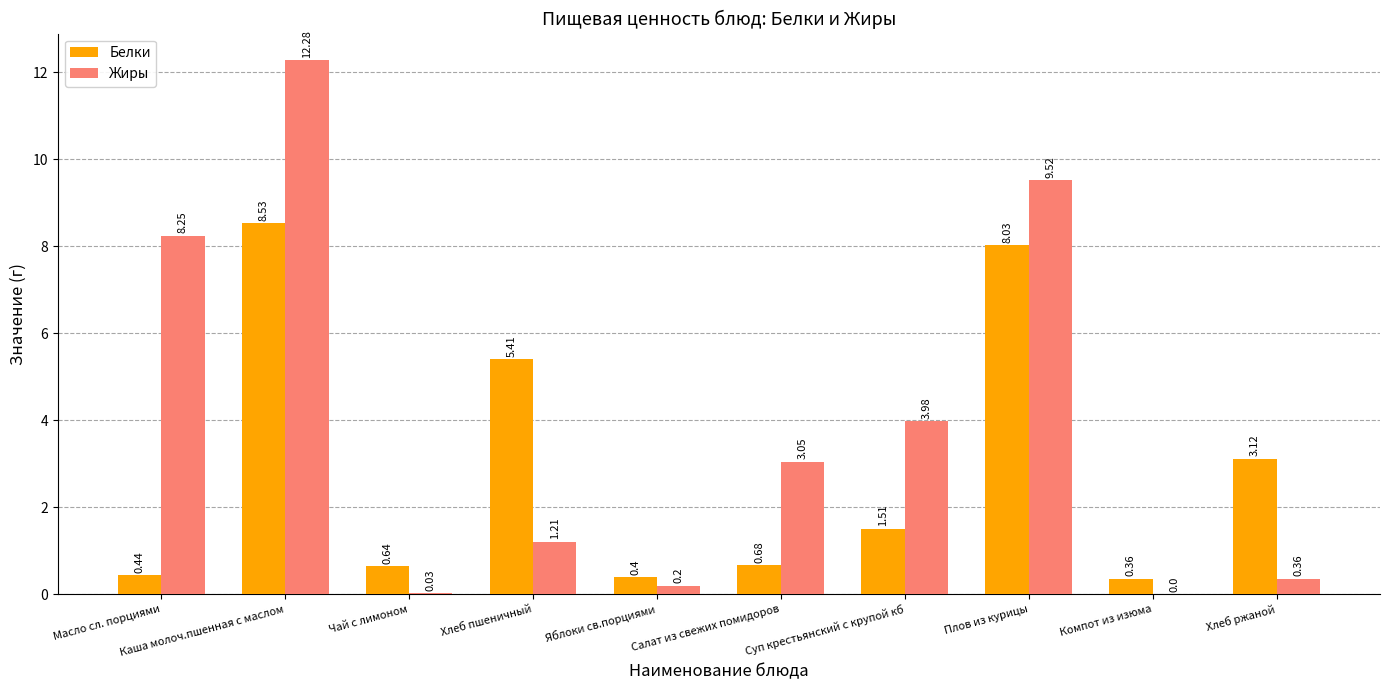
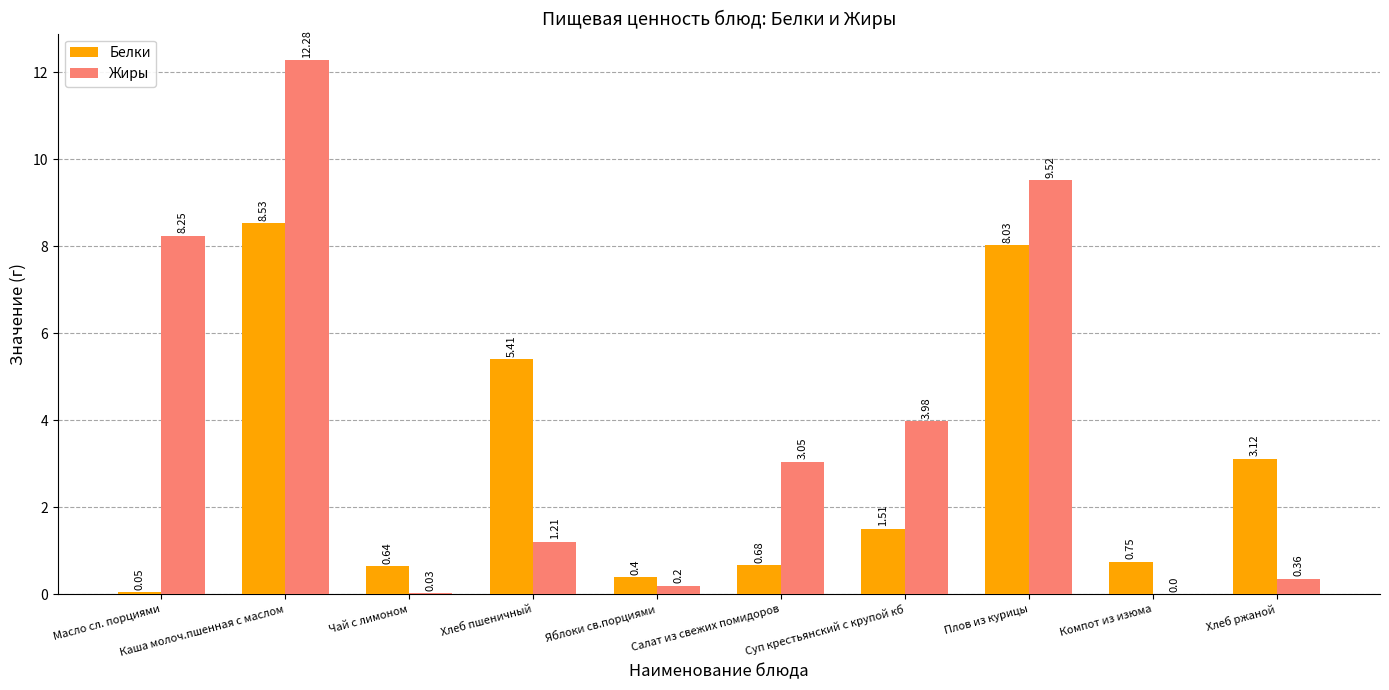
  {
    "Белки": {
-     "Масло сл. порциями": 0.44,
+     "Масло сл. порциями": 0.05,
      "Каша молоч.пшенная с маслом": 8.53,
      "Чай с лимоном": 0.64,
      "Хлеб пшеничный": 5.41,
      "Яблоки св.порциями": 0.4,
      "Салат из свежих помидоров": 0.68,
      "Суп крестьянский с крупой кб": 1.51,
      "Плов из курицы": 8.03,
-     "Компот из изюма": 0.36,
+     "Компот из изюма": 0.75,
      "Хлеб ржаной": 3.12
    },
    "Жиры": {
      "Масло сл. порциями": 8.25,
      "Каша молоч.пшенная с маслом": 12.28,
      "Чай с лимоном": 0.03,
      "Хлеб пшеничный": 1.21,
      "Яблоки св.порциями": 0.2,
      "Салат из свежих помидоров": 3.05,
      "Суп крестьянский с крупой кб": 3.98,
      "Плов из курицы": 9.52,
      "Компот из изюма": 0.0,
      "Хлеб ржаной": 0.36
    }
  }
